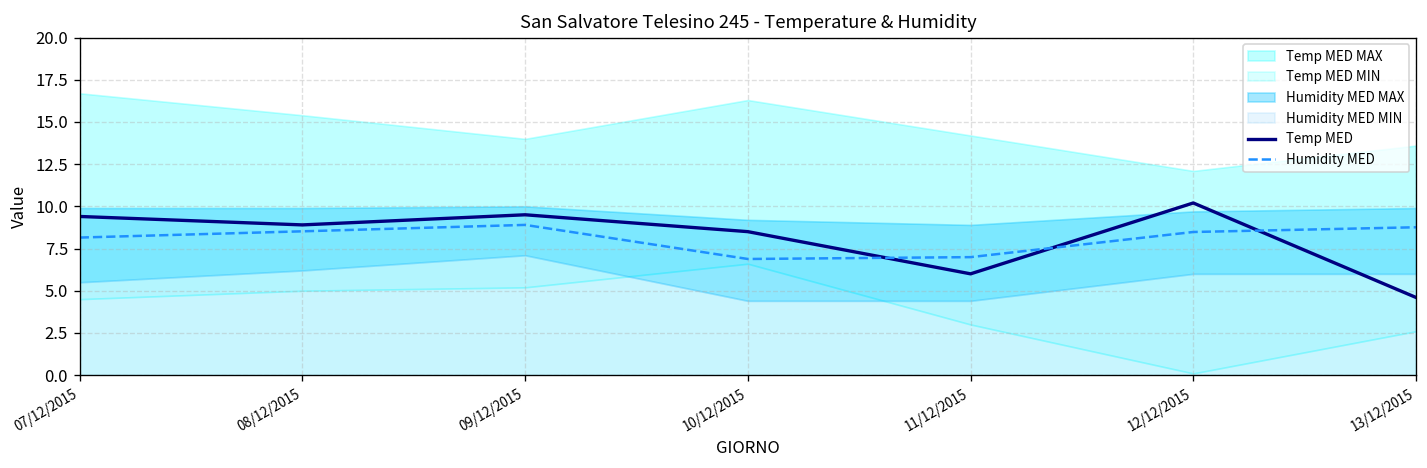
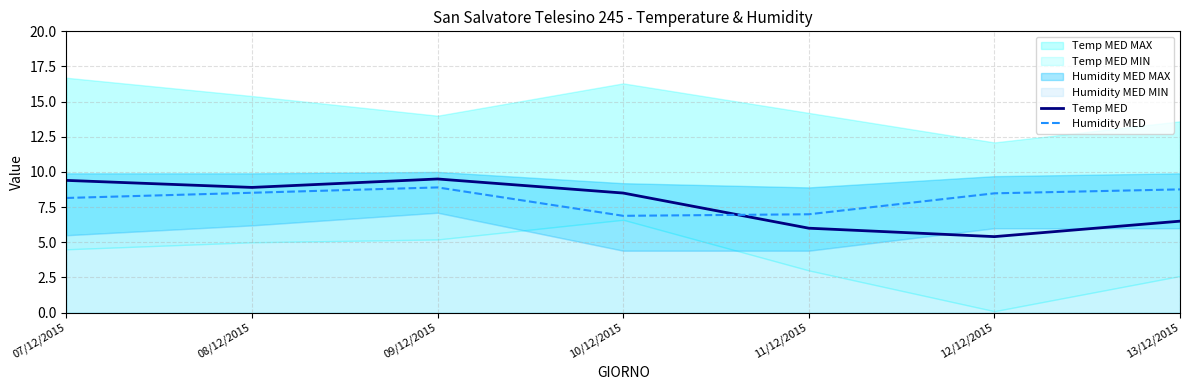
  {
    "Temp MED": {
      "07/12/2015": 9.4,
      "08/12/2015": 8.9,
      "09/12/2015": 9.5,
      "10/12/2015": 8.5,
      "11/12/2015": 6.0,
-     "12/12/2015": 10.2,
-     "13/12/2015": 4.6
+     "12/12/2015": 5.4,
+     "13/12/2015": 6.5
    }
  }
